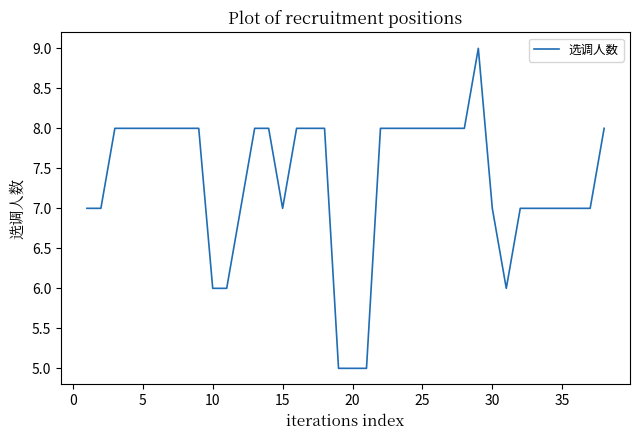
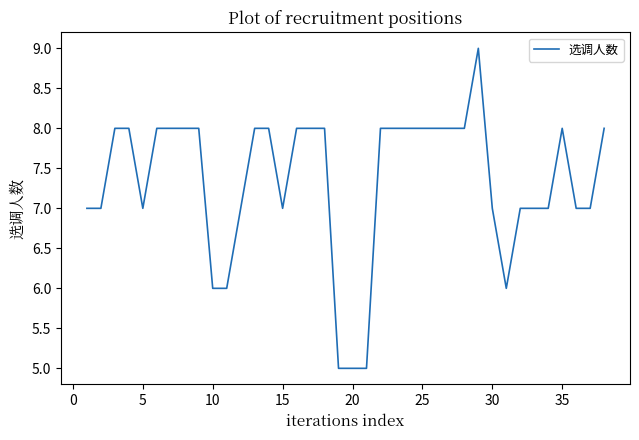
  {
-   "5": 8,
+   "5": 7,
    "10": 6,
    "15": 7,
    "20": 5,
    "25": 8,
    "30": 7,
-   "35": 7
+   "35": 8
  }
